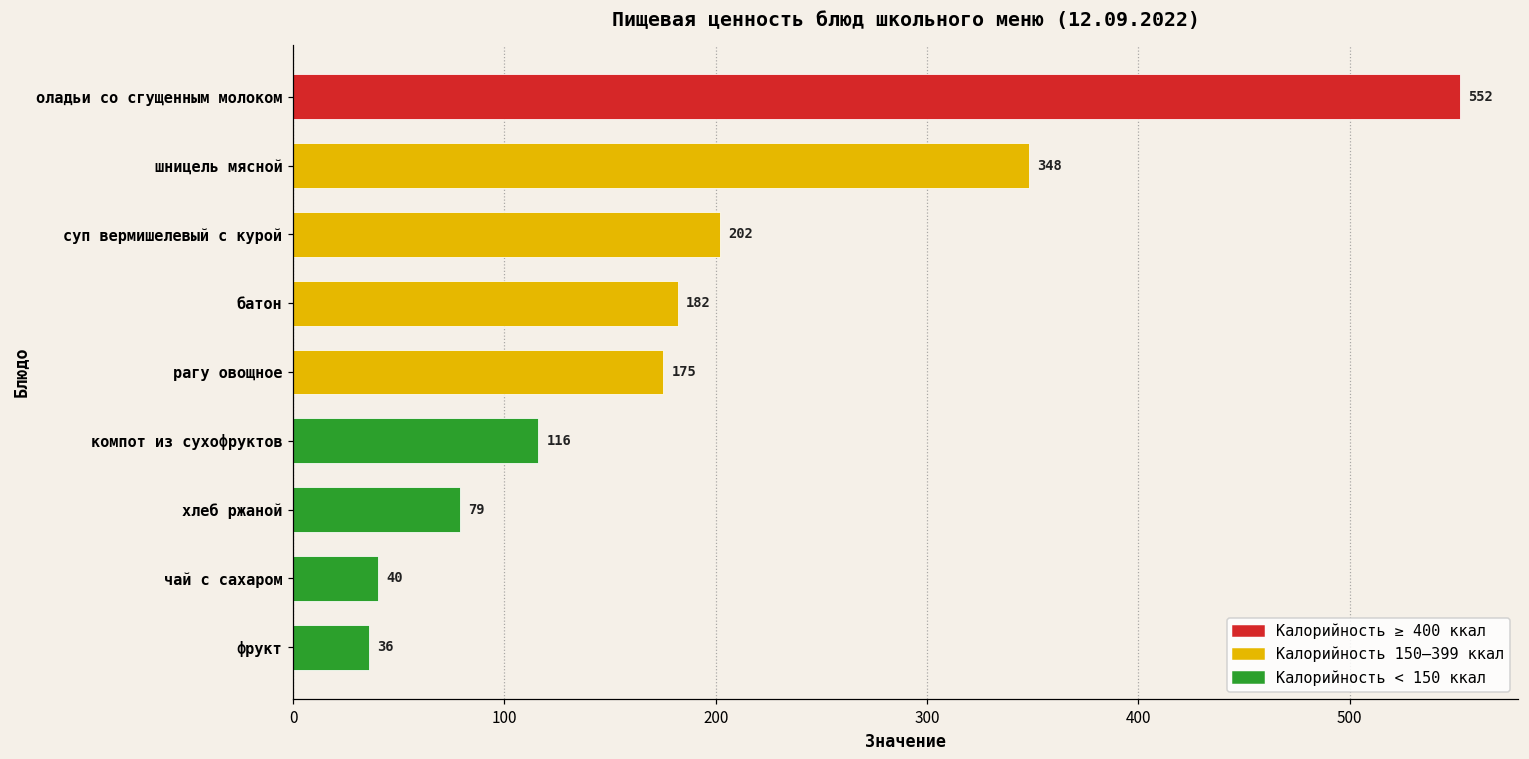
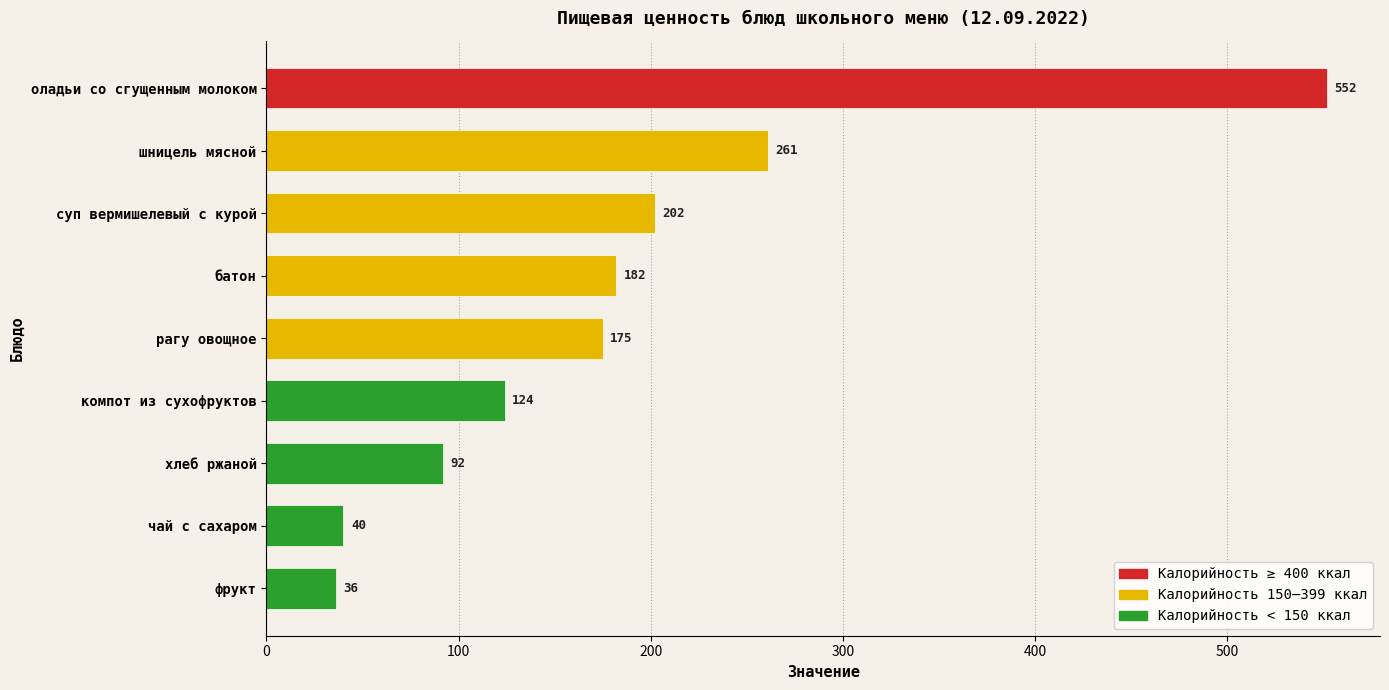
  {
    "оладьи со сгущенным молоком": 552,
-   "шницель мясной": 348,
+   "шницель мясной": 261,
    "суп вермишелевый с курой": 202,
    "батон": 182,
    "рагу овощное": 175,
-   "компот из сухофруктов": 116,
-   "хлеб ржаной": 79,
+   "компот из сухофруктов": 124,
+   "хлеб ржаной": 92,
    "чай с сахаром": 40,
    "фрукт": 36
  }
